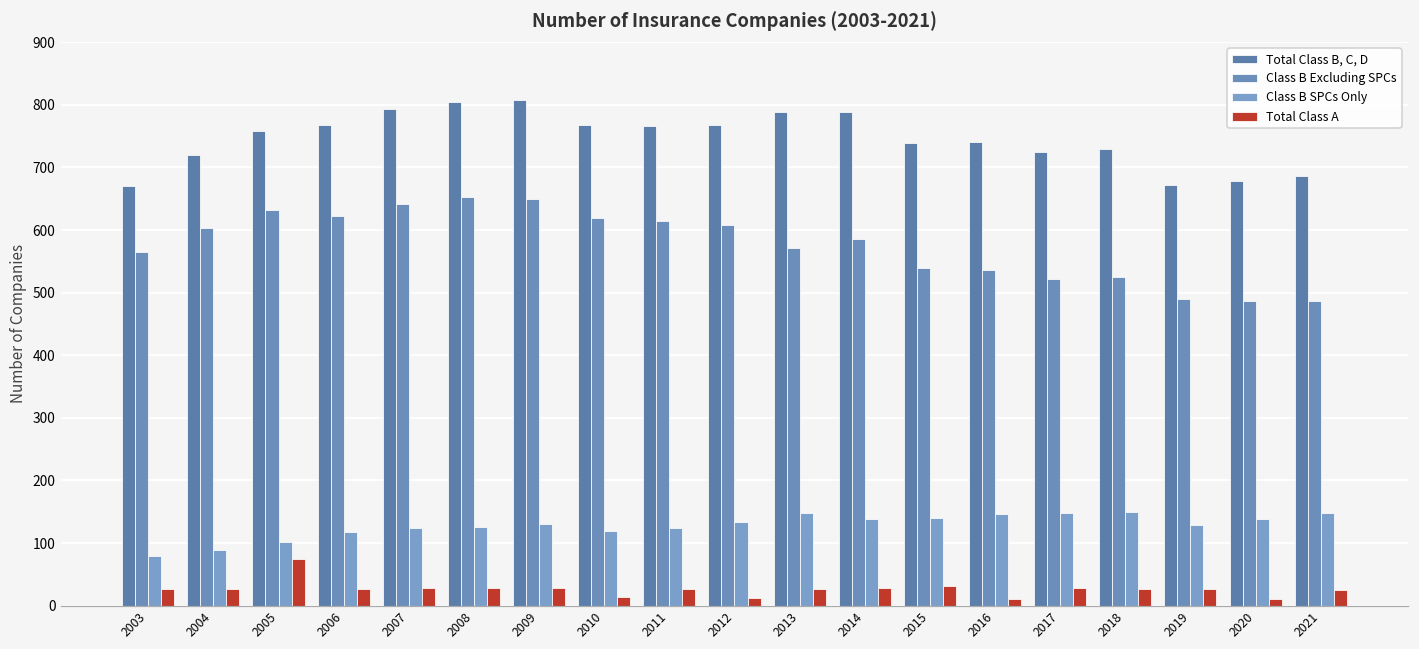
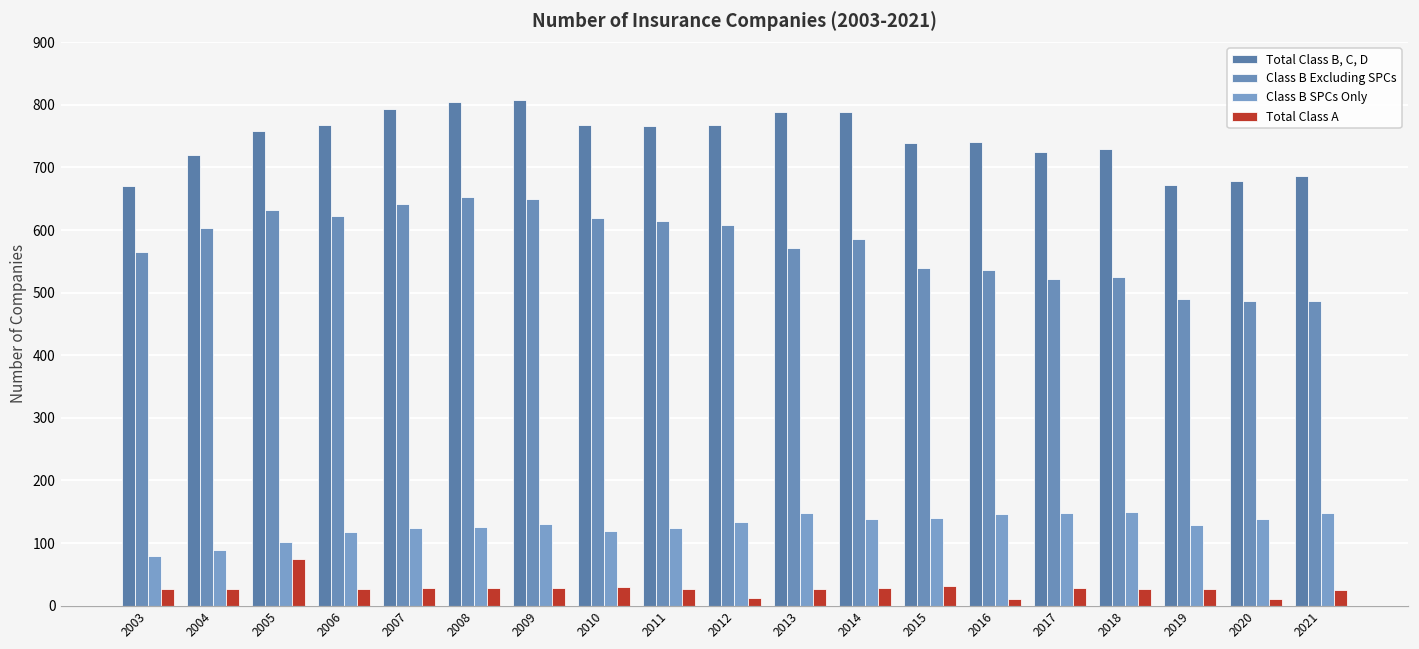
  {
    "Total Class A": {
      "2003": 30,
      "2004": 30,
      "2005": 80,
      "2006": 30,
      "2007": 30,
      "2008": 30,
      "2009": 30,
-     "2010": 10,
+     "2010": 30,
      "2011": 30,
      "2012": 10,
      "2013": 30,
      "2014": 30,
      "2015": 30,
      "2016": 10,
      "2017": 30,
      "2018": 30,
      "2019": 30,
      "2020": 10,
      "2021": 30
    }
  }
